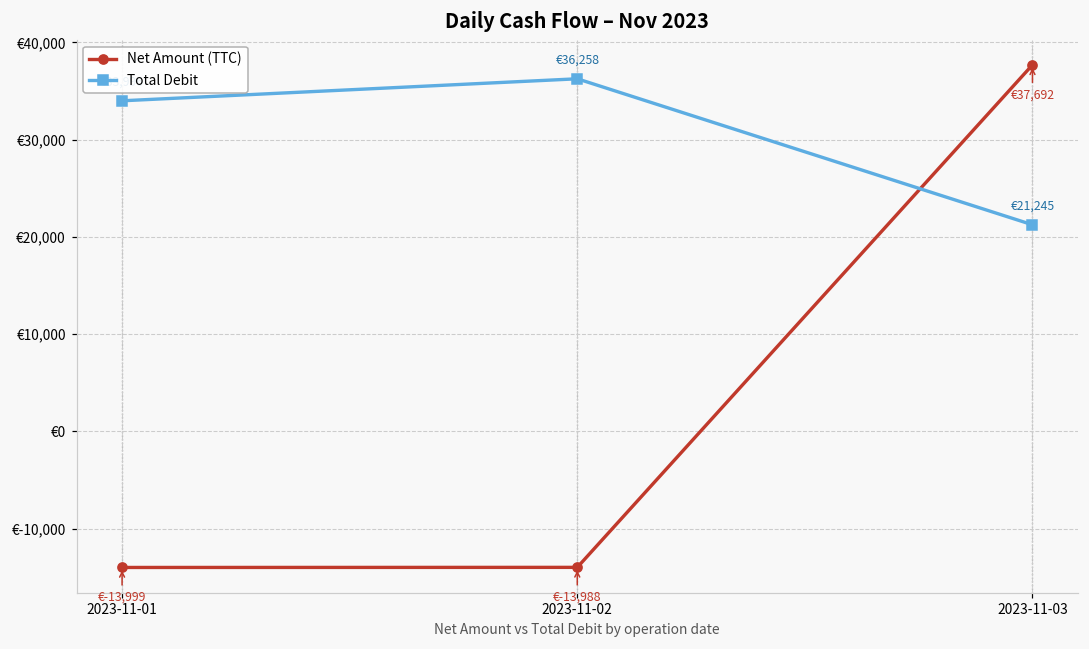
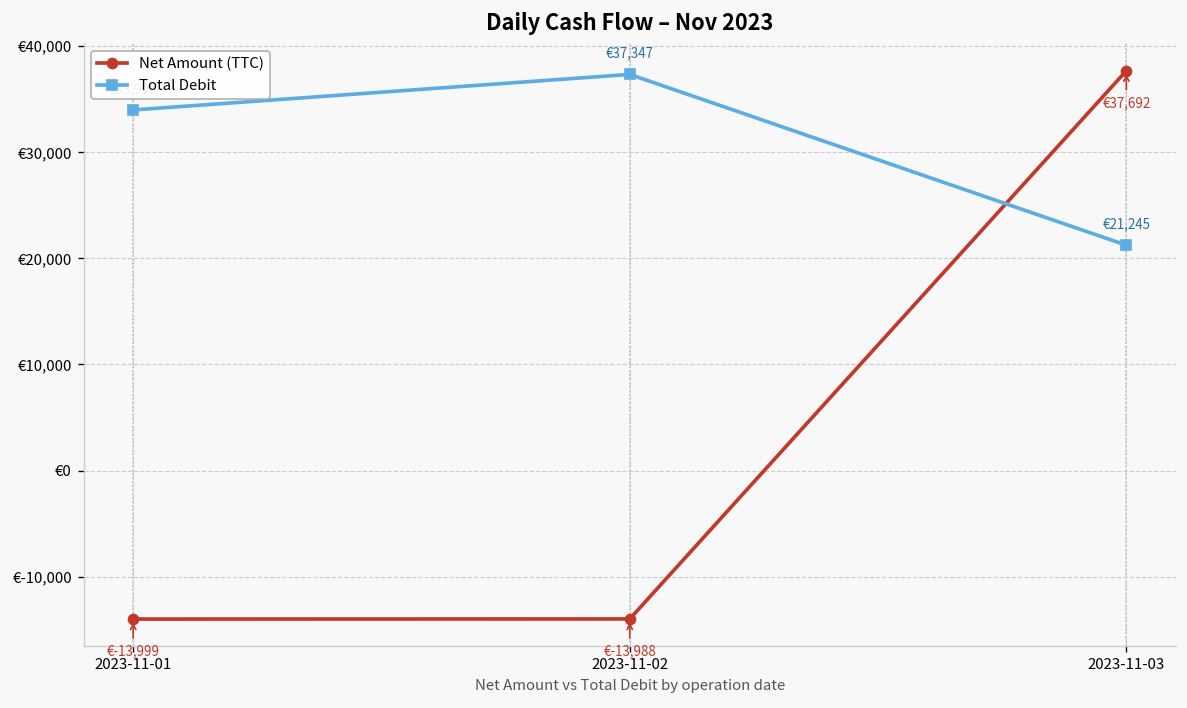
  {
    "Net Amount (TTC)": {
      "2023-11-01": "€-13,999",
      "2023-11-02": "€-13,988",
      "2023-11-03": "€37,692"
    },
    "Total Debit": {
-     "2023-11-02": "€36,258",
+     "2023-11-02": "€37,347",
      "2023-11-03": "€21,245"
    }
  }
